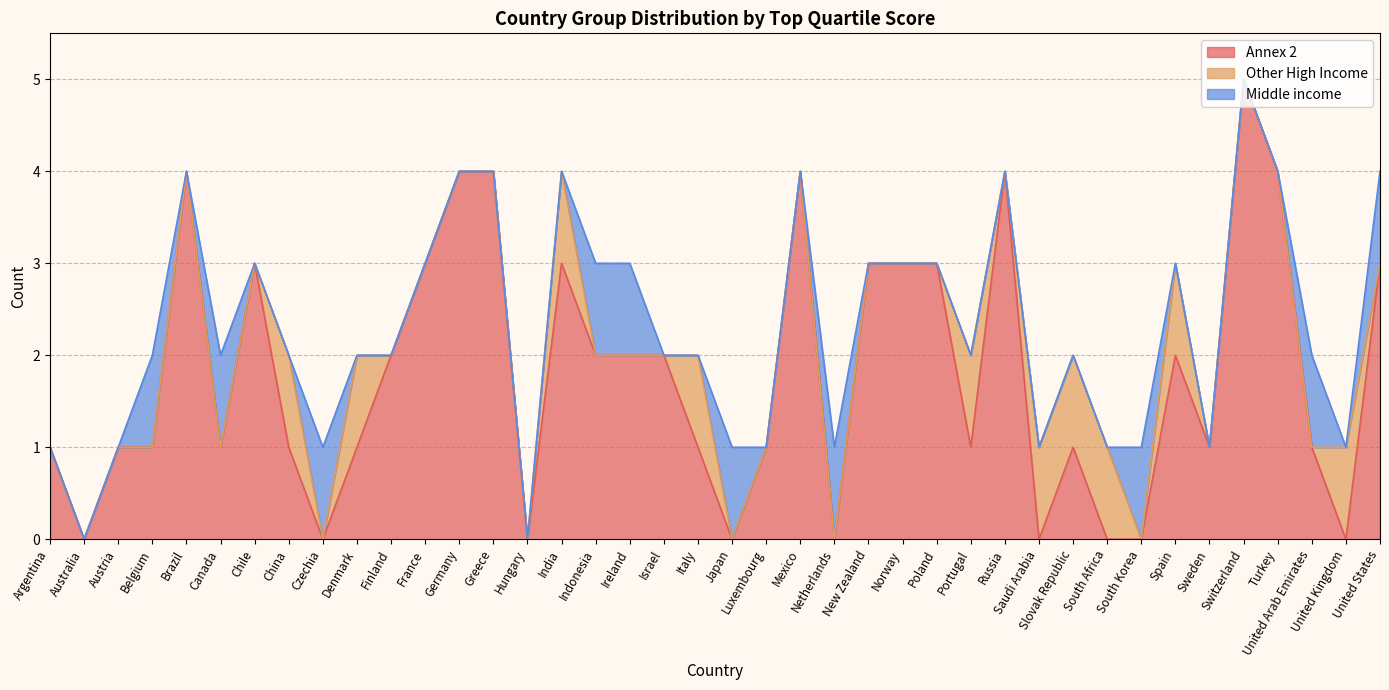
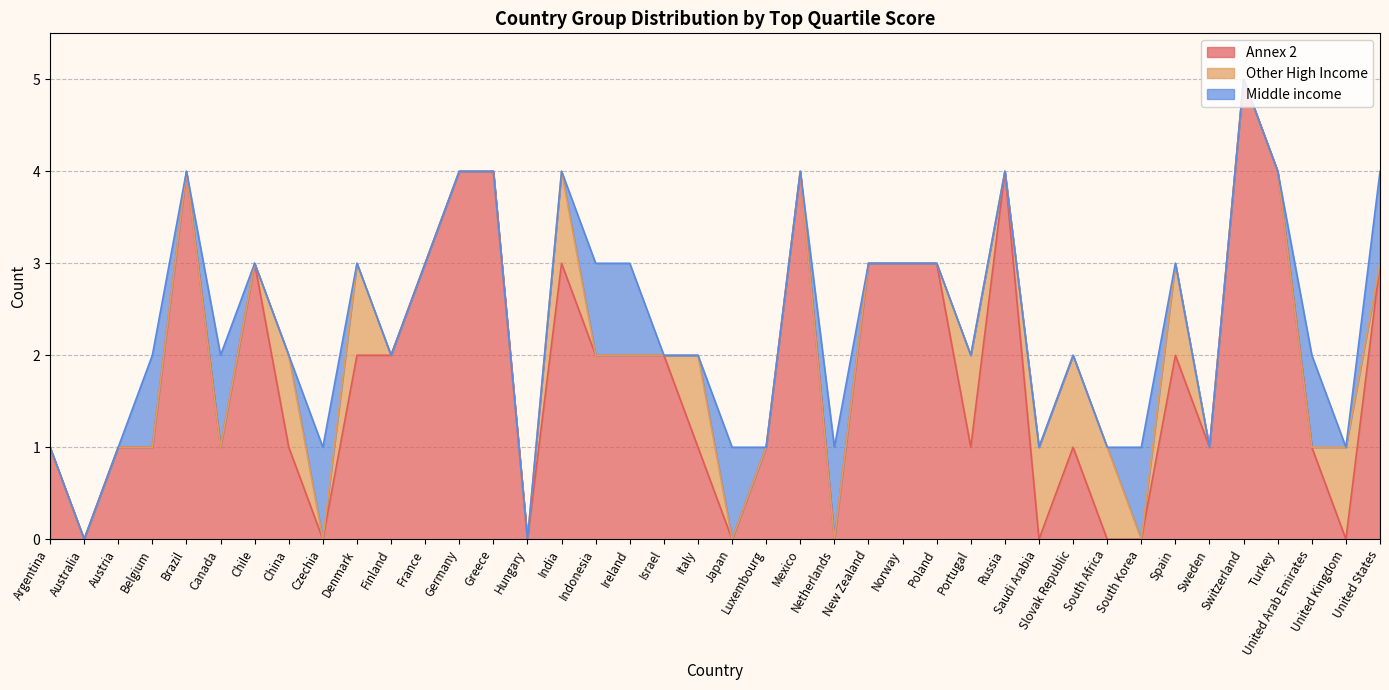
  {
    "Annex 2": {
      "China": 1,
-     "Denmark": 1,
+     "Denmark": 2,
      "India": 3,
      "Italy": 1,
      "Portugal": 1,
      "Saudi Arabia": 0,
      "Slovak Republic": 1,
      "South Africa": 0,
      "Spain": 2,
      "United Kingdom": 0
    },
    "Middle income": {
      "Belgium": 2,
      "Canada": 2,
      "Czechia": 1,
      "Indonesia": 3,
      "Ireland": 3,
      "Japan": 1,
      "Netherlands": 1,
      "South Korea": 1,
      "United Arab Emirates": 2,
      "United States": 4
    }
  }
